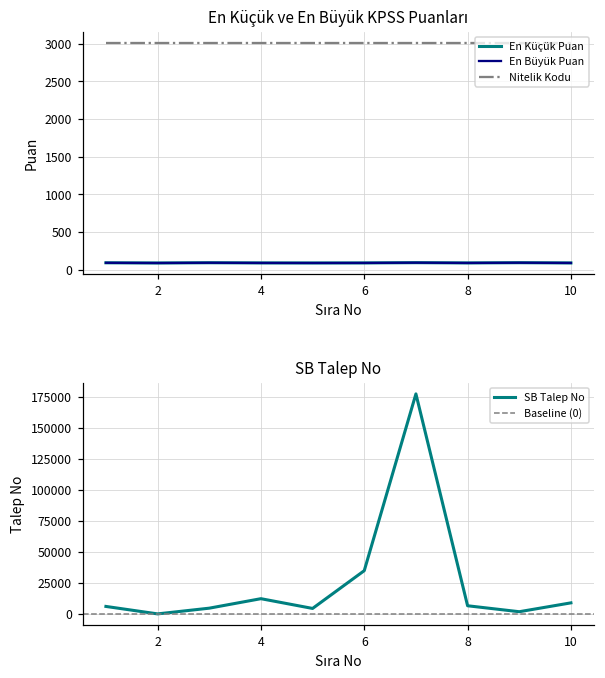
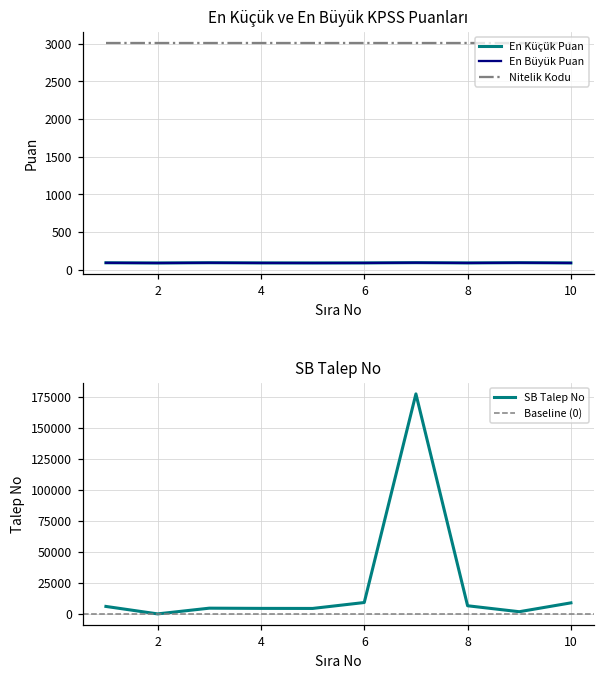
  {
    "En Küçük ve En Büyük KPSS Puanları": {
      "En Büyük Puan": {
        "2": 100,
        "4": 100,
        "6": 100,
        "8": 100,
        "10": 100
      },
      "Nitelik Kodu": {
        "2": 3000,
        "4": 3000,
        "6": 3000,
        "8": 3000
      }
    },
    "SB Talep No": {
      "2": 0,
-     "4": 12000,
-     "6": 35000,
+     "4": 5000,
+     "6": 9000,
      "8": 7000,
      "10": 9000
    }
  }
